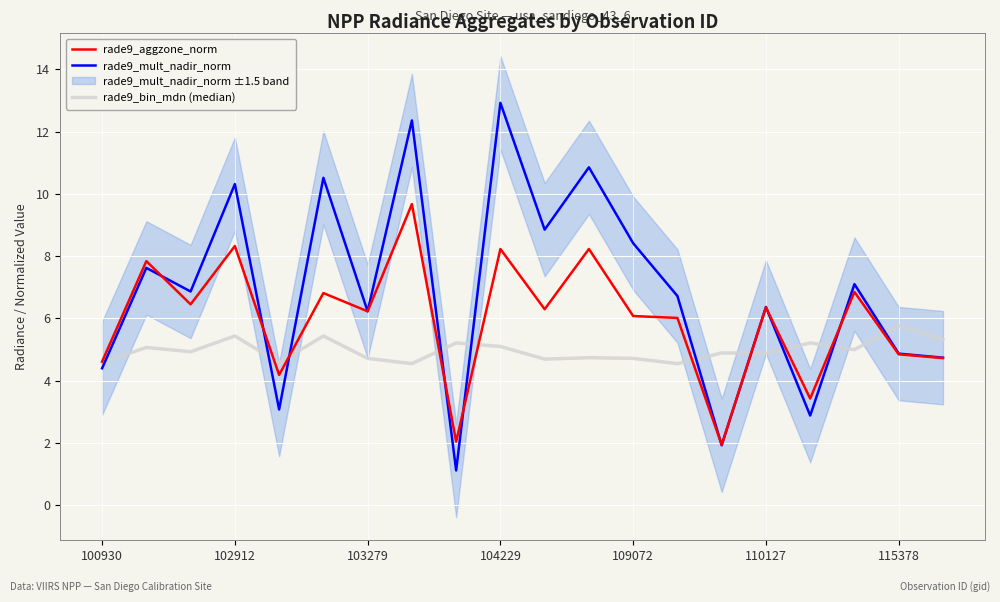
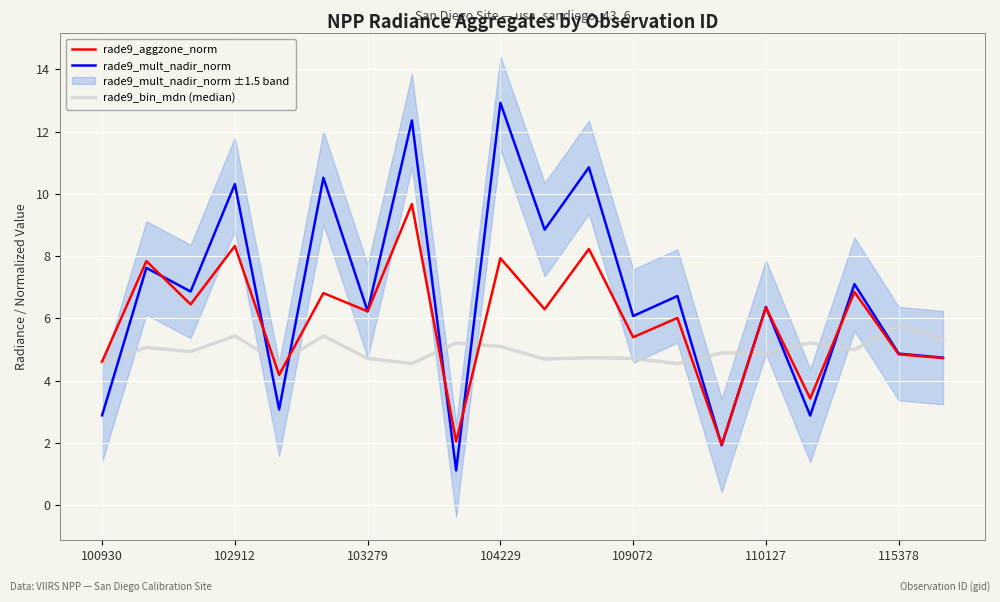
  {
    "rade9_aggzone_norm": {
      "102912": 8.3,
-     "104229": 8.2,
-     "109072": 6.1
+     "104229": 7.9,
+     "109072": 5.4
    },
    "rade9_mult_nadir_norm": {
-     "100930": 4.4,
+     "100930": 2.9,
      "102912": 10.3,
      "104229": 12.9,
-     "109072": 8.4
+     "109072": 6.1
    }
  }
